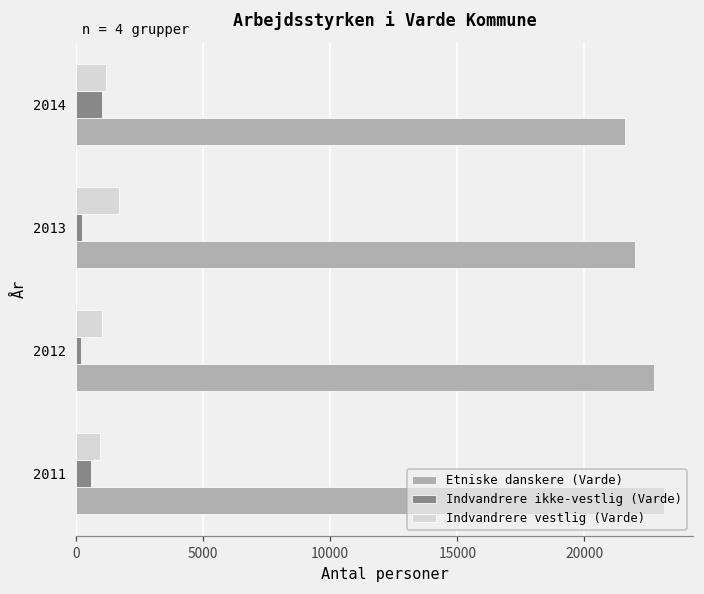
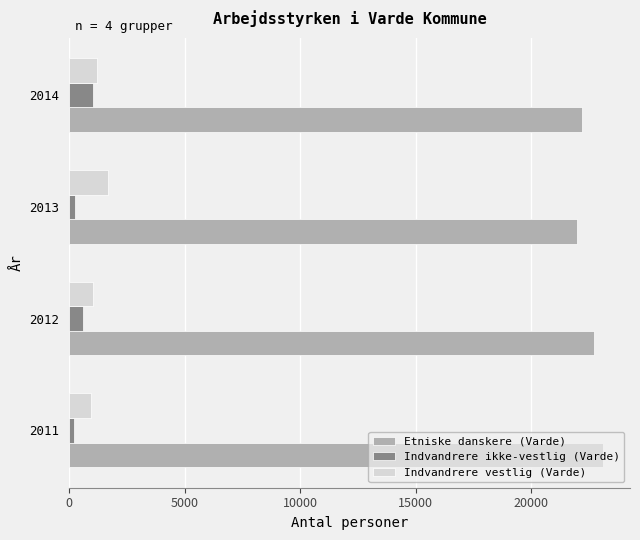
  {
    "Etniske danskere (Varde)": {
-     "2014": 21600,
+     "2014": 22200,
      "2013": 22000,
      "2012": 22700
    },
    "Indvandrere ikke-vestlig (Varde)": {
      "2014": 1000,
      "2013": 200,
-     "2012": 200,
-     "2011": 600
+     "2012": 600,
+     "2011": 200
    },
    "Indvandrere vestlig (Varde)": {
      "2014": 1200,
      "2013": 1700,
      "2012": 1000,
      "2011": 1000
    }
  }
